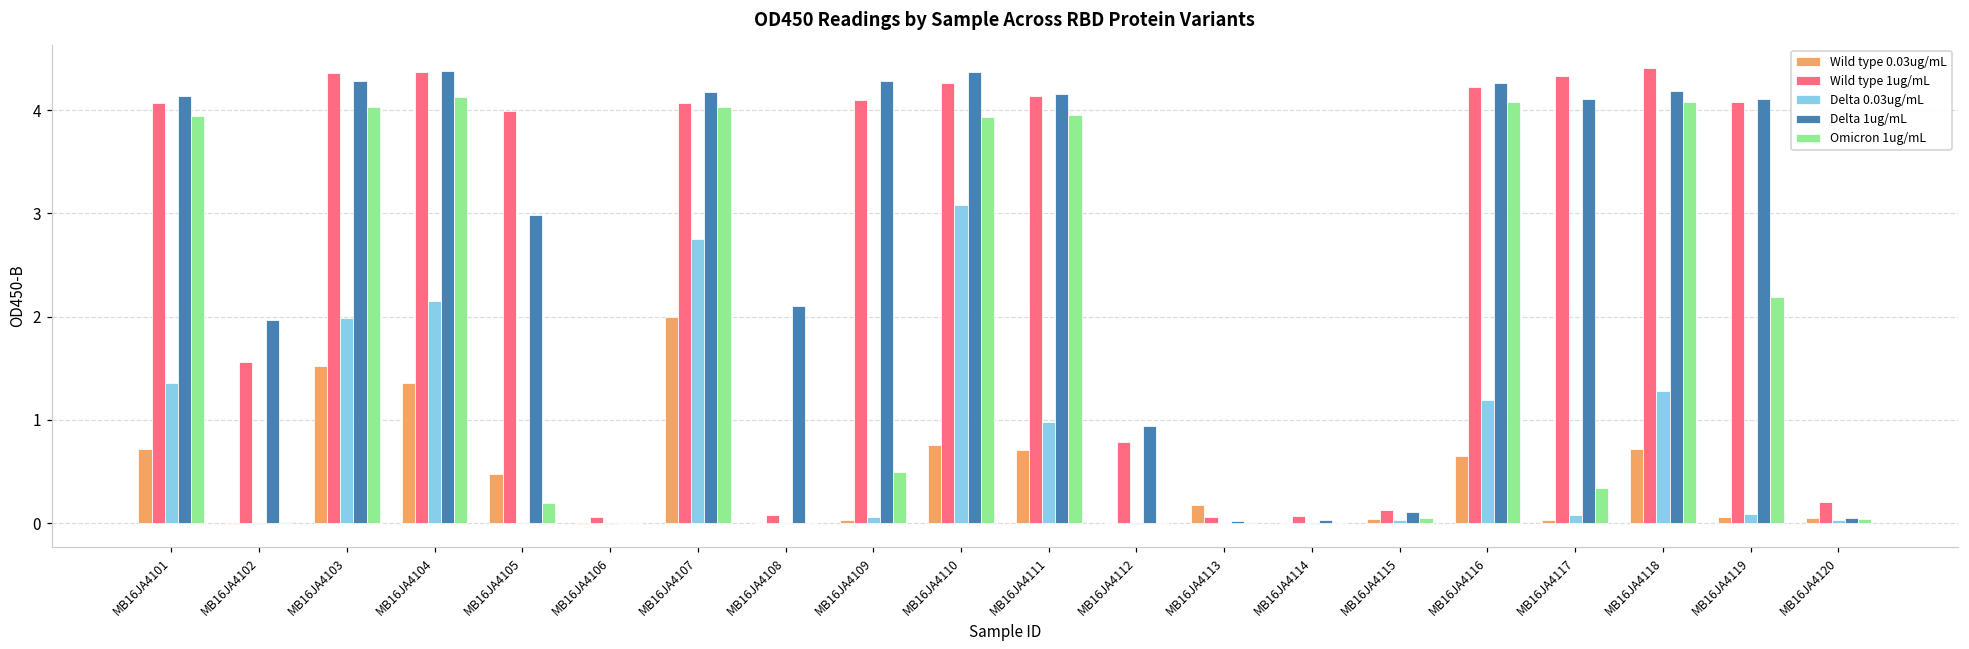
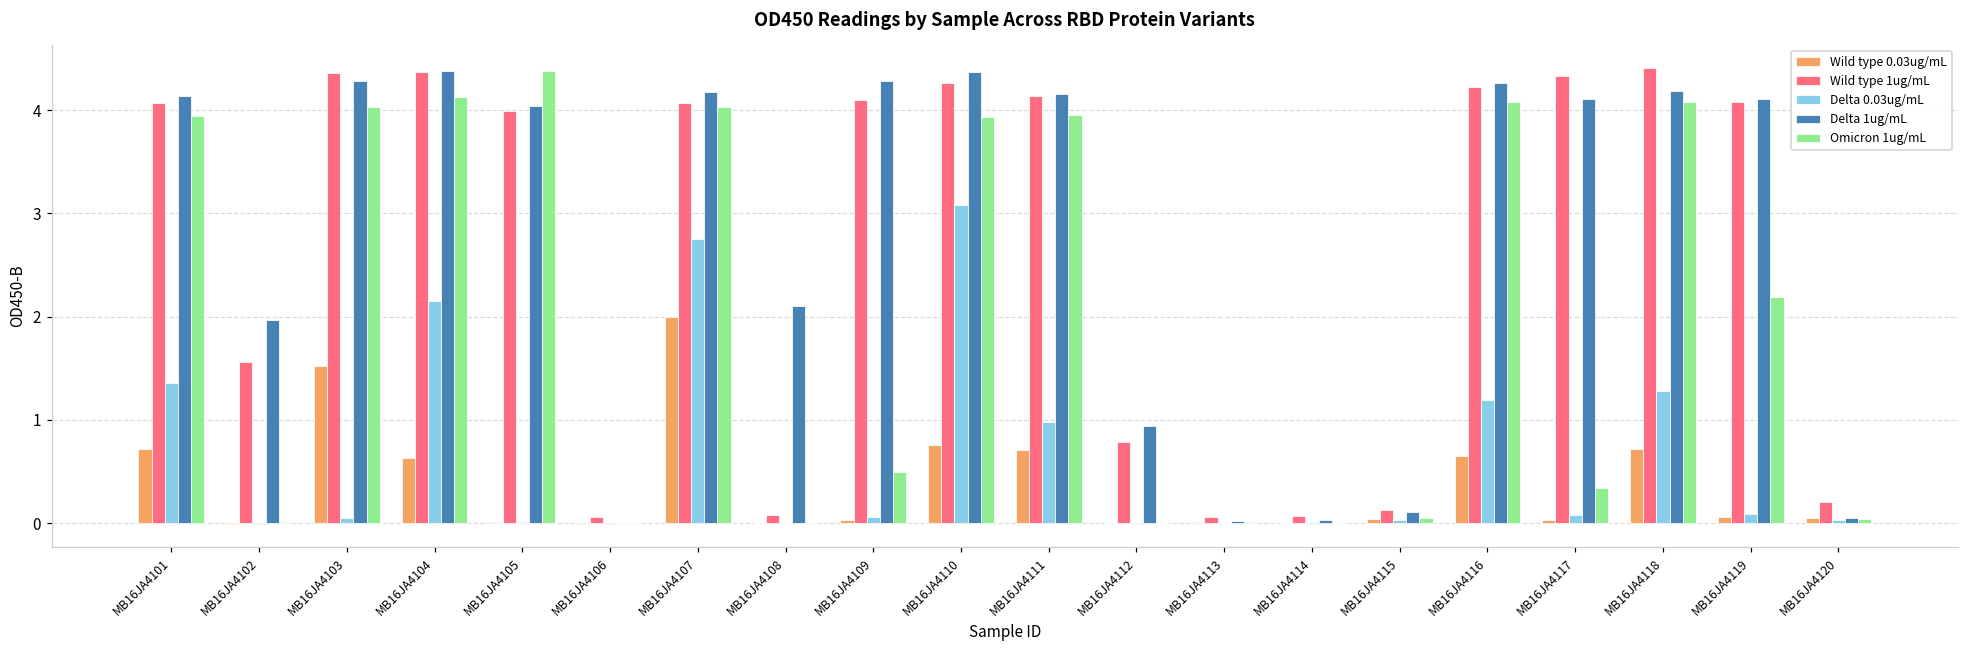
  {
    "Wild type 0.03ug/mL": {
      "MB16JA4101": 0.7,
      "MB16JA4103": 1.5,
-     "MB16JA4104": 1.4,
-     "MB16JA4105": 0.5,
+     "MB16JA4104": 0.6,
+     "MB16JA4105": 0.0,
      "MB16JA4107": 2.0,
      "MB16JA4109": 0.0,
      "MB16JA4110": 0.8,
      "MB16JA4111": 0.7,
-     "MB16JA4113": 0.2,
+     "MB16JA4113": 0.0,
      "MB16JA4115": 0.0,
      "MB16JA4116": 0.7,
      "MB16JA4117": 0.0,
      "MB16JA4118": 0.7,
      "MB16JA4119": 0.1,
      "MB16JA4120": 0.1
    },
    "Wild type 1ug/mL": {
      "MB16JA4101": 4.1,
      "MB16JA4102": 1.6,
      "MB16JA4103": 4.4,
      "MB16JA4104": 4.4,
      "MB16JA4105": 4.0,
      "MB16JA4106": 0.1,
      "MB16JA4107": 4.1,
      "MB16JA4108": 0.1,
      "MB16JA4109": 4.1,
      "MB16JA4110": 4.3,
      "MB16JA4111": 4.1,
      "MB16JA4112": 0.8,
      "MB16JA4113": 0.1,
      "MB16JA4114": 0.1,
      "MB16JA4115": 0.1,
      "MB16JA4116": 4.2,
      "MB16JA4117": 4.3,
      "MB16JA4118": 4.4,
      "MB16JA4119": 4.1,
      "MB16JA4120": 0.2
    },
    "Delta 0.03ug/mL": {
      "MB16JA4101": 1.4,
-     "MB16JA4103": 2.0,
+     "MB16JA4103": 0.0,
      "MB16JA4104": 2.2,
      "MB16JA4107": 2.8,
      "MB16JA4109": 0.1,
      "MB16JA4110": 3.1,
      "MB16JA4111": 1.0,
      "MB16JA4115": 0.0,
      "MB16JA4116": 1.2,
      "MB16JA4117": 0.1,
      "MB16JA4118": 1.3,
      "MB16JA4119": 0.1,
      "MB16JA4120": 0.0
    },
    "Delta 1ug/mL": {
      "MB16JA4101": 4.1,
      "MB16JA4102": 2.0,
      "MB16JA4103": 4.3,
      "MB16JA4104": 4.4,
-     "MB16JA4105": 3.0,
+     "MB16JA4105": 4.0,
      "MB16JA4107": 4.2,
      "MB16JA4108": 2.1,
      "MB16JA4109": 4.3,
      "MB16JA4110": 4.4,
      "MB16JA4111": 4.2,
      "MB16JA4112": 0.9,
      "MB16JA4114": 0.0,
      "MB16JA4115": 0.1,
      "MB16JA4116": 4.3,
      "MB16JA4117": 4.1,
      "MB16JA4118": 4.2,
      "MB16JA4119": 4.1,
      "MB16JA4120": 0.0
    },
    "Omicron 1ug/mL": {
      "MB16JA4101": 3.9,
      "MB16JA4103": 4.0,
      "MB16JA4104": 4.1,
-     "MB16JA4105": 0.2,
+     "MB16JA4105": 4.4,
      "MB16JA4107": 4.0,
      "MB16JA4109": 0.5,
      "MB16JA4110": 3.9,
      "MB16JA4111": 4.0,
      "MB16JA4115": 0.1,
      "MB16JA4116": 4.1,
      "MB16JA4117": 0.3,
      "MB16JA4118": 4.1,
      "MB16JA4119": 2.2,
      "MB16JA4120": 0.0
    }
  }
